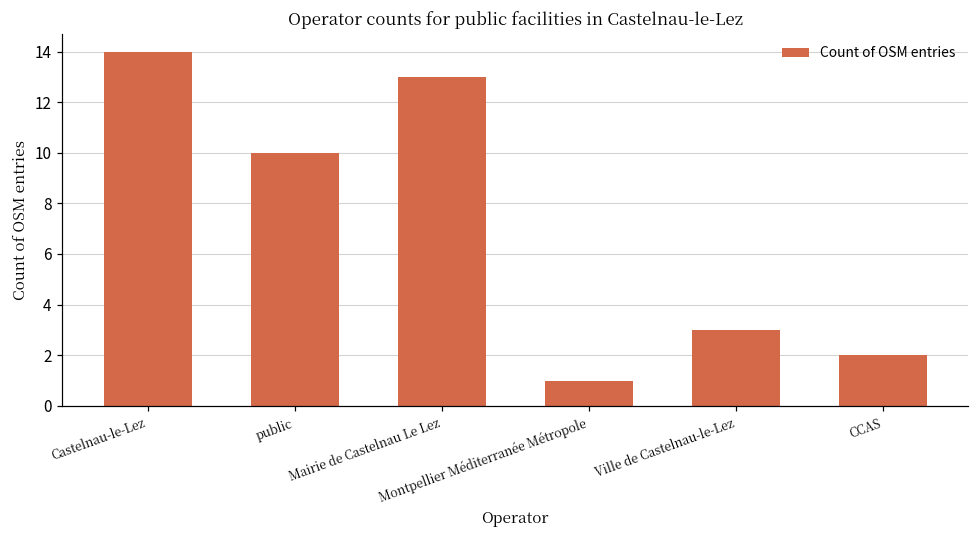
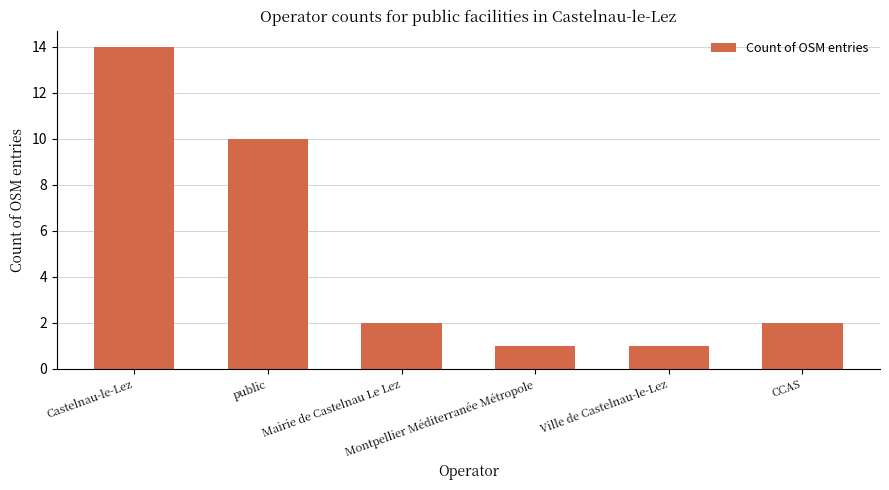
  {
    "Castelnau-le-Lez": 14,
    "public": 10,
-   "Mairie de Castelnau Le Lez": 13,
+   "Mairie de Castelnau Le Lez": 2,
    "Montpellier Méditerranée Métropole": 1,
-   "Ville de Castelnau-le-Lez": 3,
+   "Ville de Castelnau-le-Lez": 1,
    "CCAS": 2
  }
